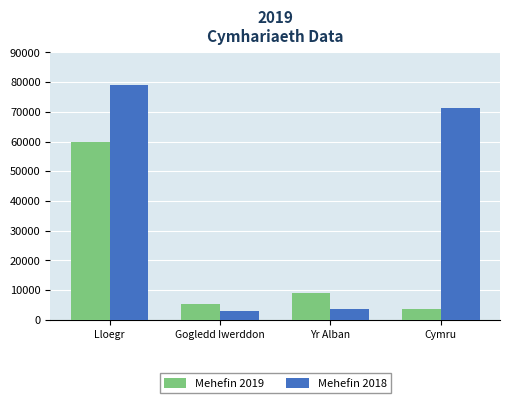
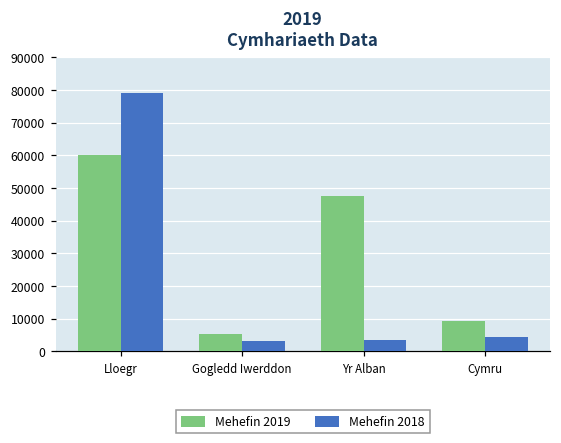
  {
    "Mehefin 2019": {
      "Lloegr": 60000,
      "Gogledd Iwerddon": 5000,
-     "Yr Alban": 9000,
-     "Cymru": 4000
+     "Yr Alban": 47000,
+     "Cymru": 9000
    },
    "Mehefin 2018": {
      "Lloegr": 79000,
      "Gogledd Iwerddon": 3000,
      "Yr Alban": 3000,
-     "Cymru": 71000
+     "Cymru": 4000
    }
  }
